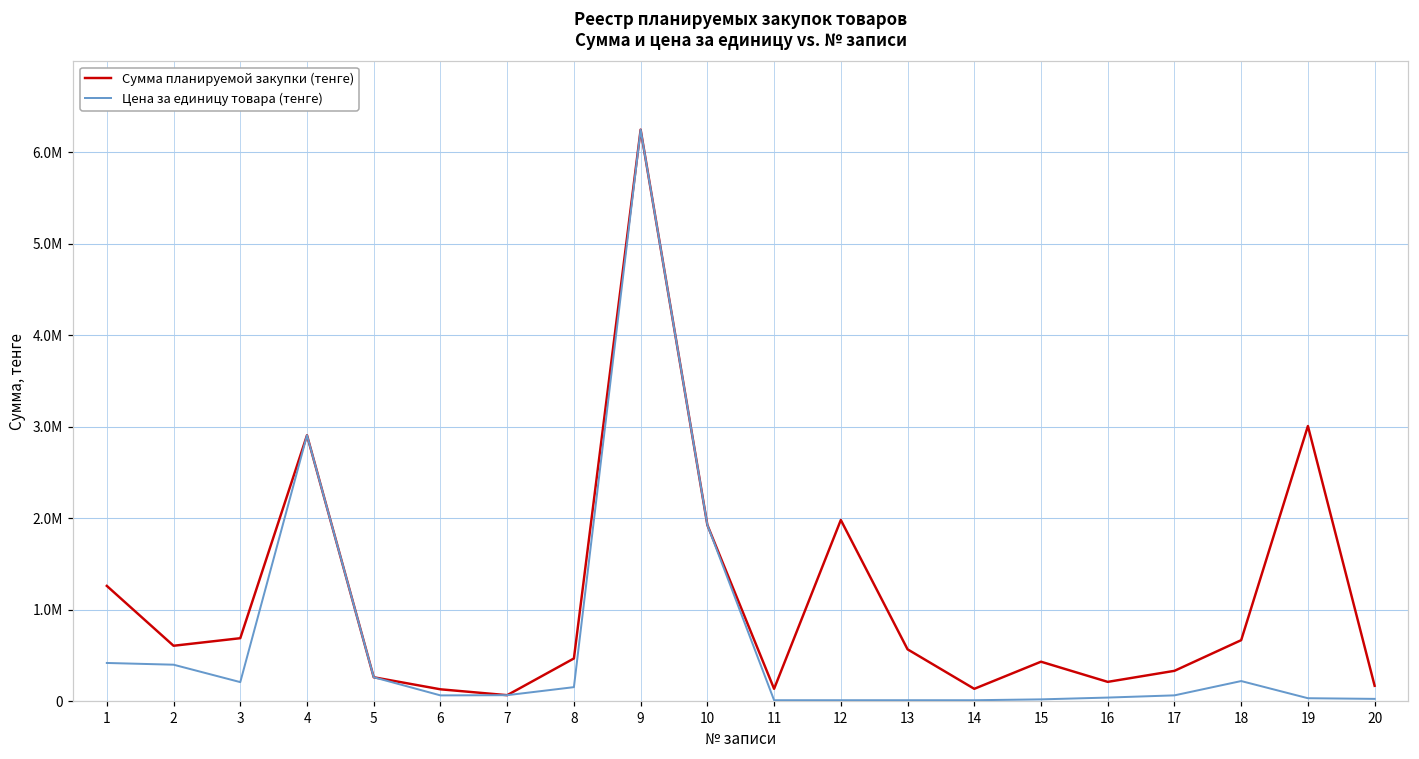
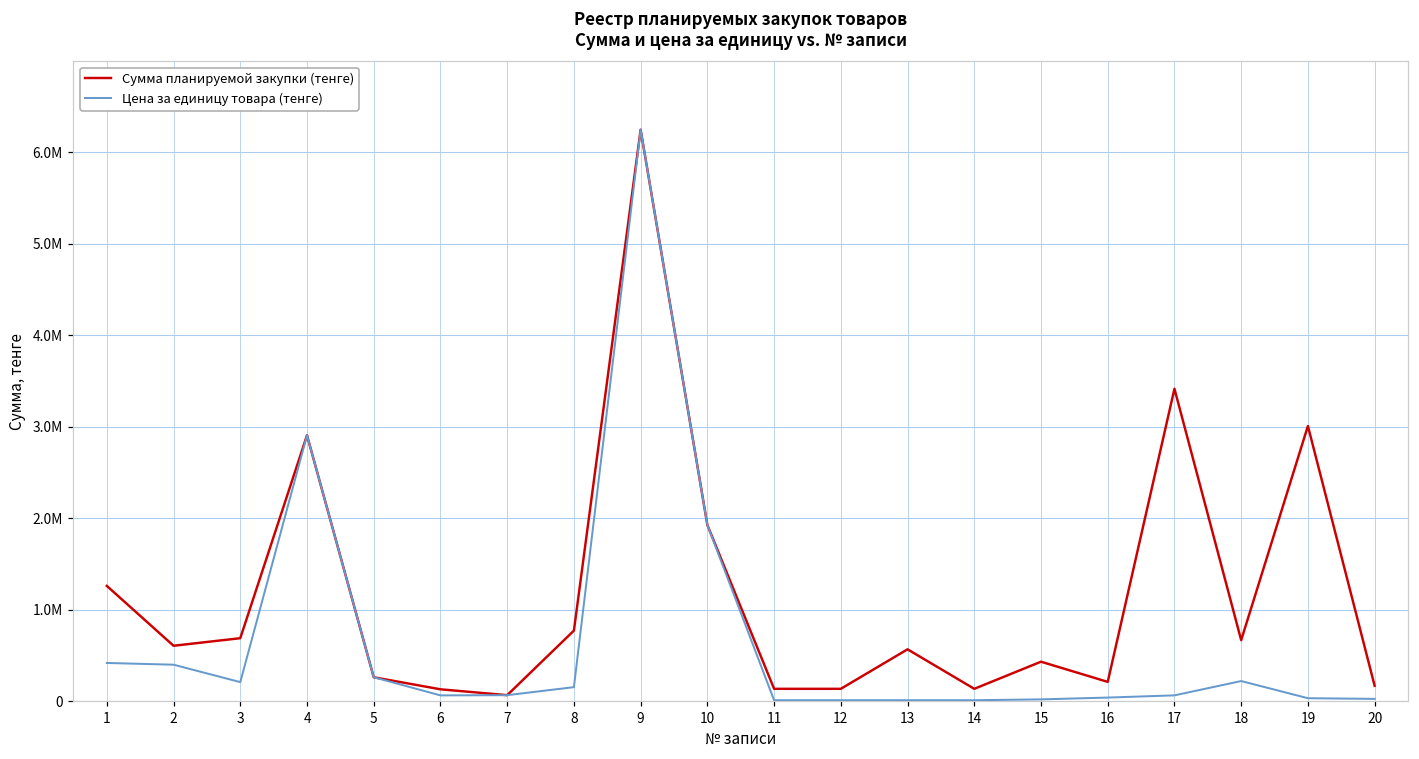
  {
    "Сумма планируемой закупки (тенге)": {
      "1": 1300000,
      "2": 600000,
      "3": 700000,
      "6": 100000,
-     "8": 500000,
+     "8": 800000,
      "11": 100000,
-     "12": 2000000,
+     "12": 100000,
      "13": 600000,
      "14": 100000,
      "15": 400000,
      "16": 200000,
-     "17": 300000,
+     "17": 3400000,
      "18": 700000,
      "19": 3000000,
      "20": 200000
    },
    "Цена за единицу товара (тенге)": {
      "1": 400000,
      "2": 400000,
      "3": 200000,
      "6": 100000,
      "8": 200000,
      "11": 0,
      "12": 0,
      "13": 0,
      "14": 0,
      "15": 0,
      "16": 0,
      "17": 100000,
      "18": 200000,
      "19": 0,
      "20": 0
    }
  }
